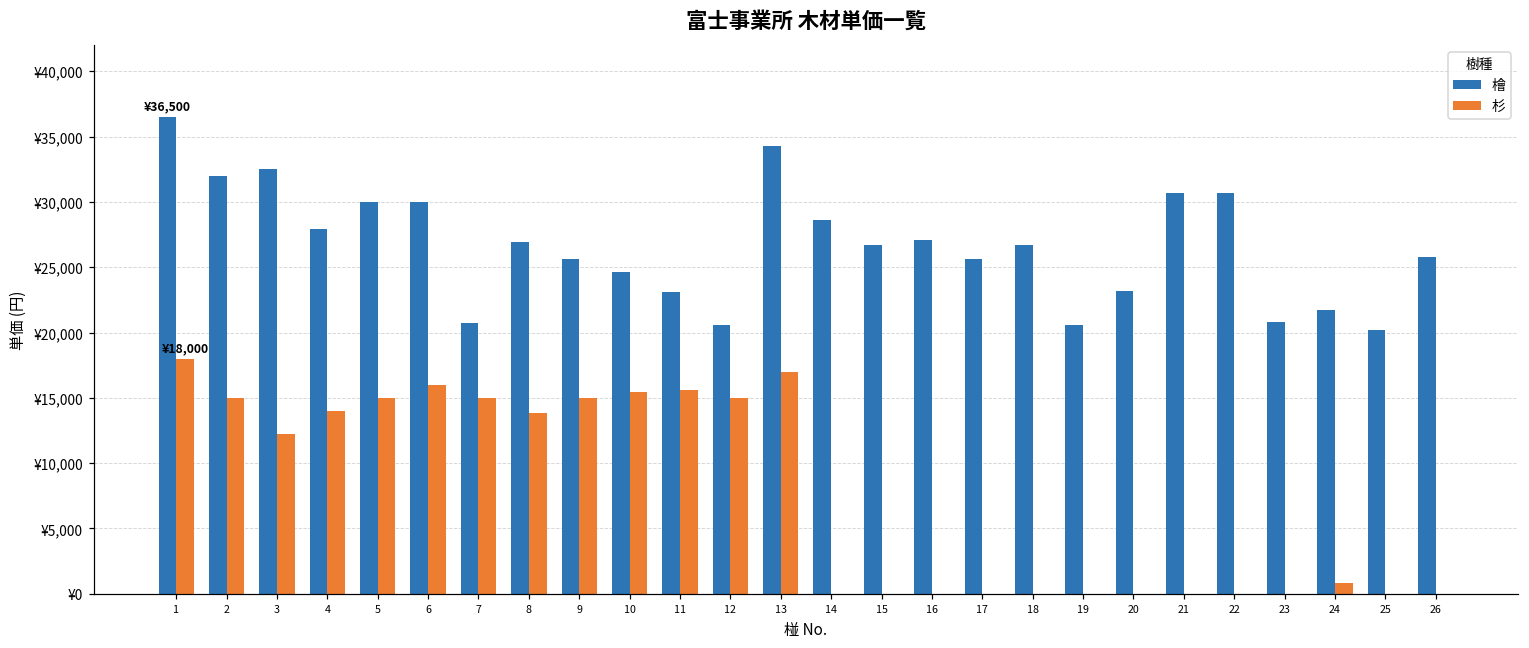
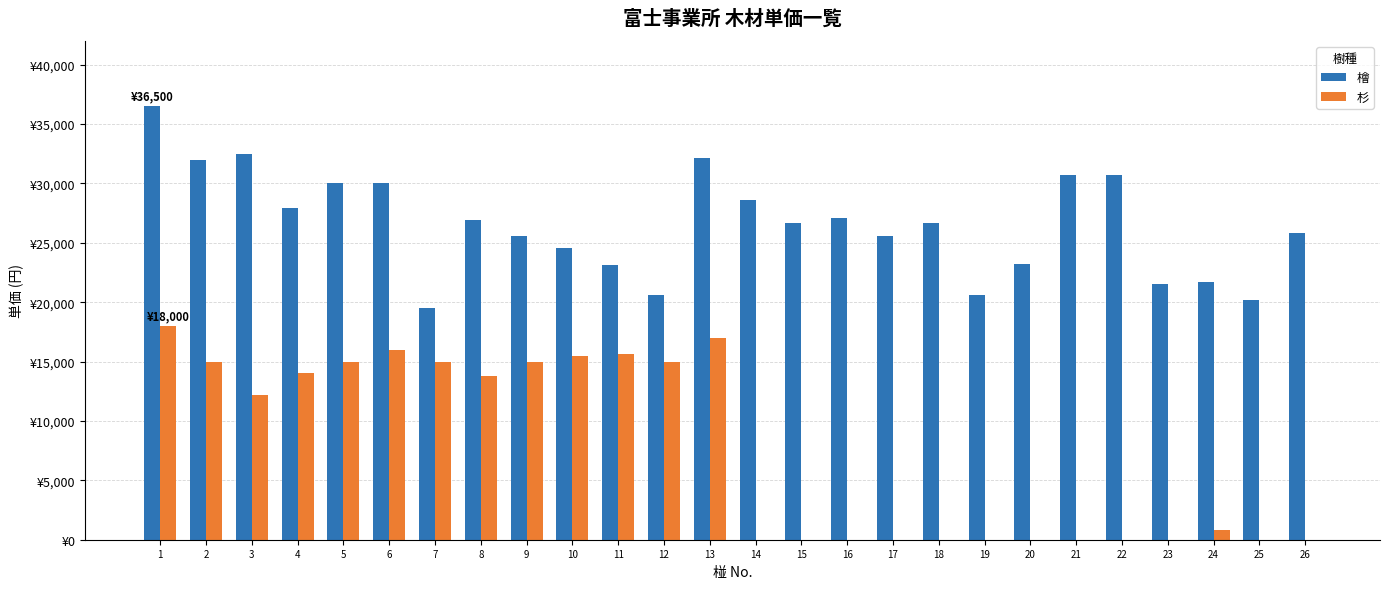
  {
    "檜": {
      "2": "¥32,000",
      "3": "¥32,500",
      "4": "¥27,900",
      "5": "¥30,000",
      "6": "¥30,000",
-     "7": "¥20,700",
+     "7": "¥19,500",
      "8": "¥26,900",
      "9": "¥25,600",
      "10": "¥24,600",
      "11": "¥23,100",
      "12": "¥20,600",
-     "13": "¥34,300",
+     "13": "¥32,100",
      "14": "¥28,600",
      "15": "¥26,700",
      "16": "¥27,100",
      "17": "¥25,600",
      "18": "¥26,700",
      "19": "¥20,600",
      "20": "¥23,200",
      "21": "¥30,700",
      "22": "¥30,700",
-     "23": "¥20,800",
+     "23": "¥21,500",
      "24": "¥21,700",
      "25": "¥20,200",
      "26": "¥25,800"
    },
    "杉": {
      "1": "¥18,000"
    }
  }
